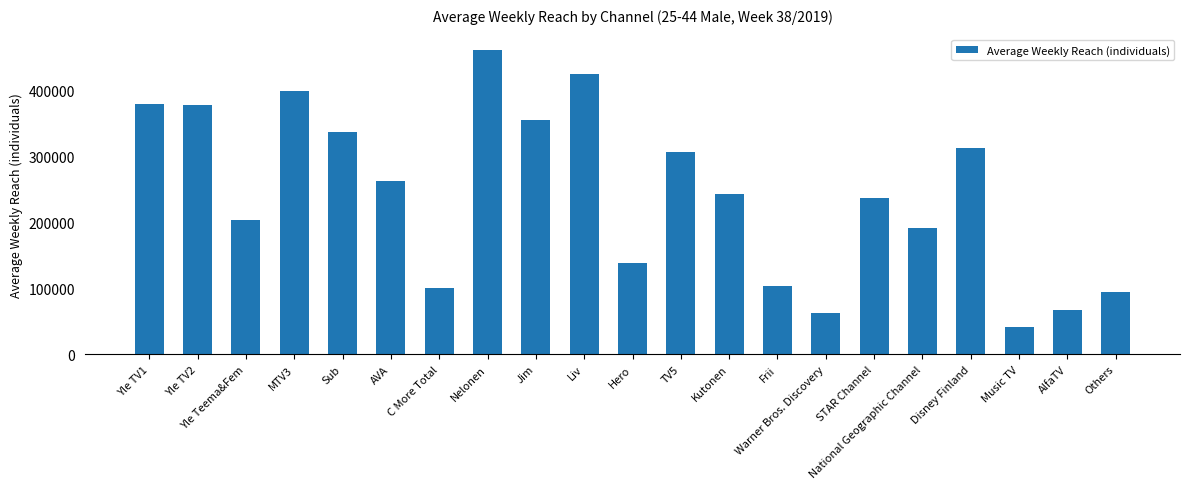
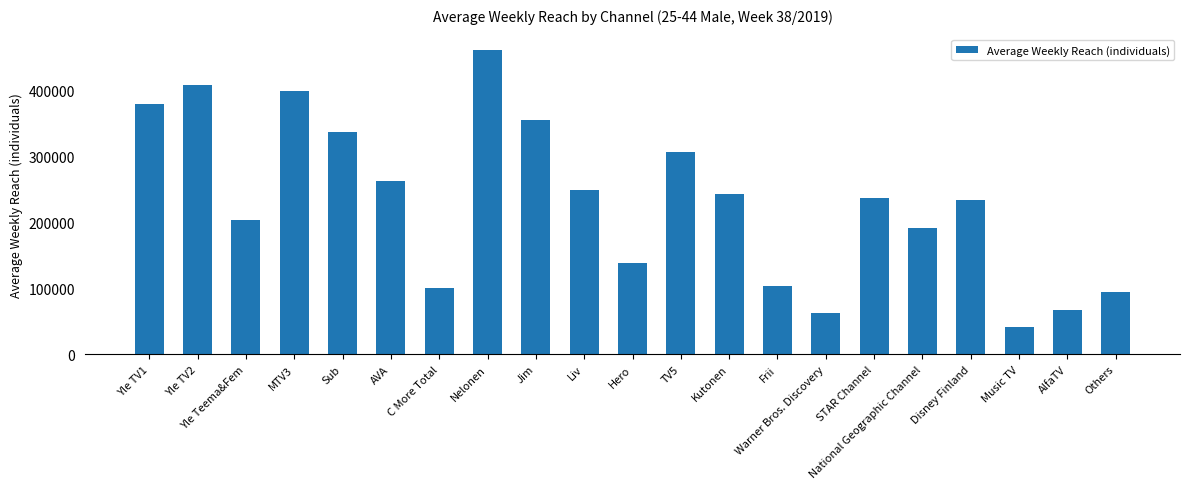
  {
    "Yle TV1": 380000,
-   "Yle TV2": 380000,
+   "Yle TV2": 410000,
    "Yle Teema&Fem": 200000,
    "MTV3": 400000,
    "Sub": 340000,
    "AVA": 260000,
    "C More Total": 100000,
    "Nelonen": 460000,
    "Jim": 360000,
-   "Liv": 430000,
+   "Liv": 250000,
    "Hero": 140000,
    "TV5": 310000,
    "Kutonen": 240000,
    "Frii": 100000,
    "Warner Bros. Discovery": 60000,
    "STAR Channel": 240000,
    "National Geographic Channel": 190000,
-   "Disney Finland": 310000,
+   "Disney Finland": 230000,
    "Music TV": 40000,
    "AlfaTV": 70000,
    "Others": 90000
  }
